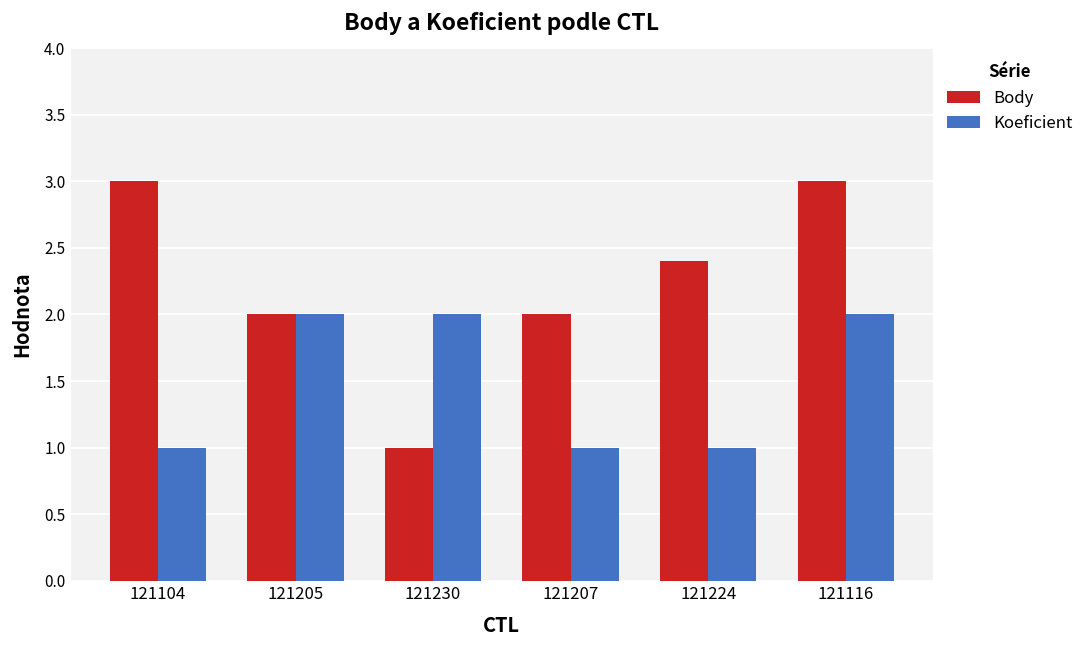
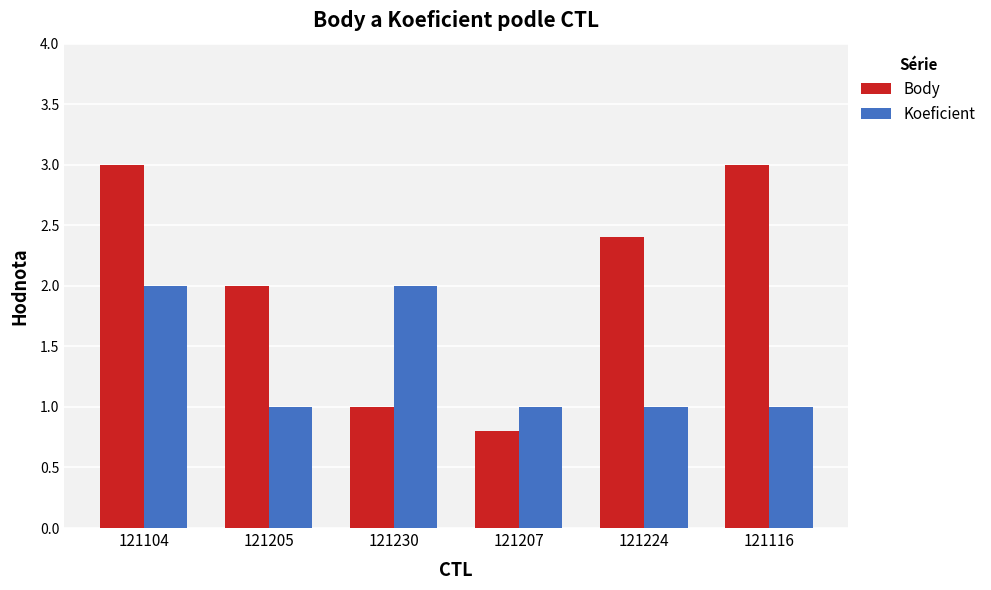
  {
    "Body": {
      "121104": 3.0,
      "121205": 2.0,
      "121230": 1.0,
-     "121207": 2.0,
+     "121207": 0.8,
      "121224": 2.4,
      "121116": 3.0
    },
    "Koeficient": {
-     "121104": 1,
-     "121205": 2,
+     "121104": 2,
+     "121205": 1,
      "121230": 2,
      "121207": 1,
      "121224": 1,
-     "121116": 2
+     "121116": 1
    }
  }
